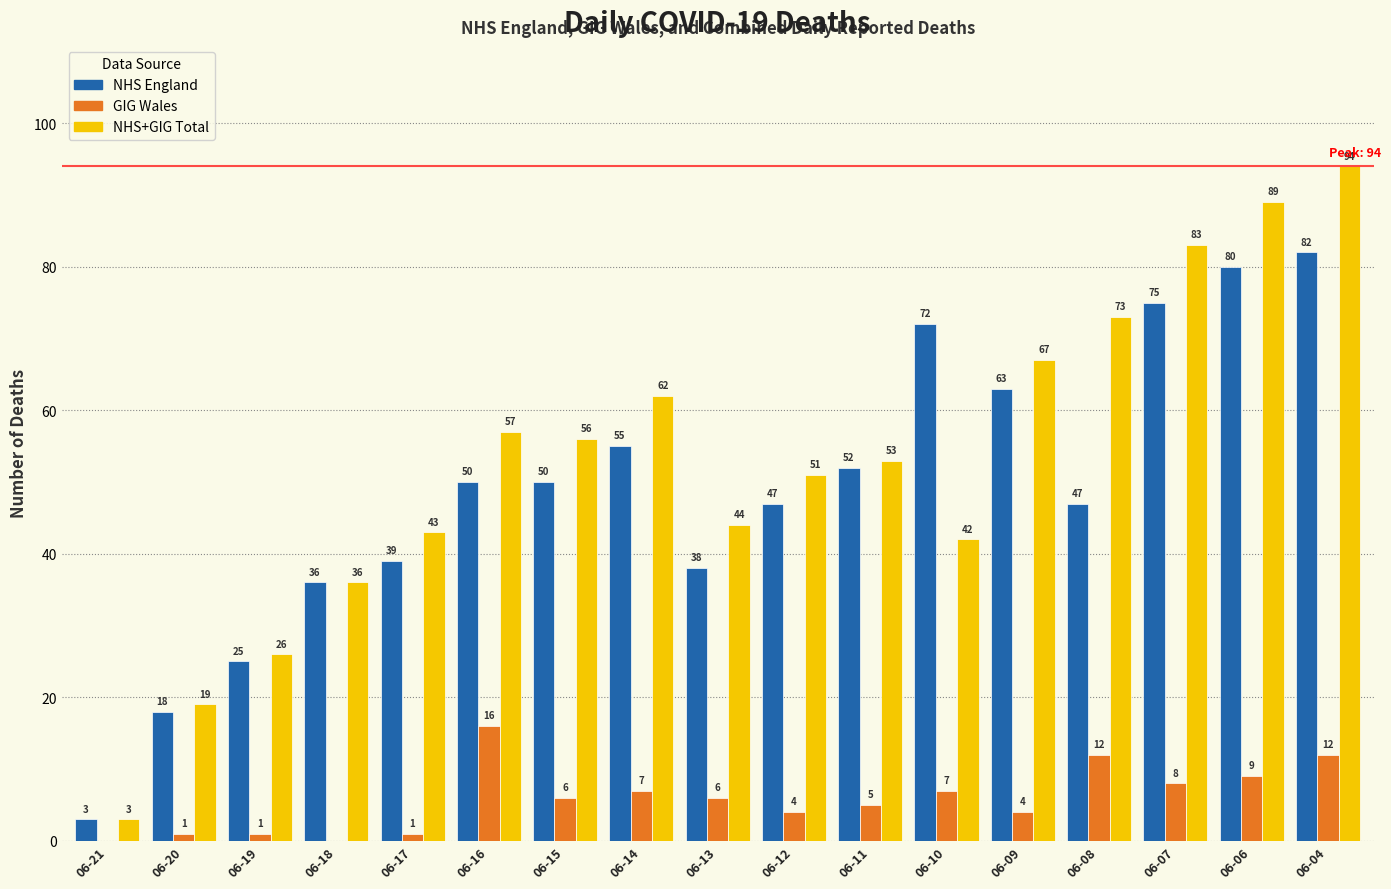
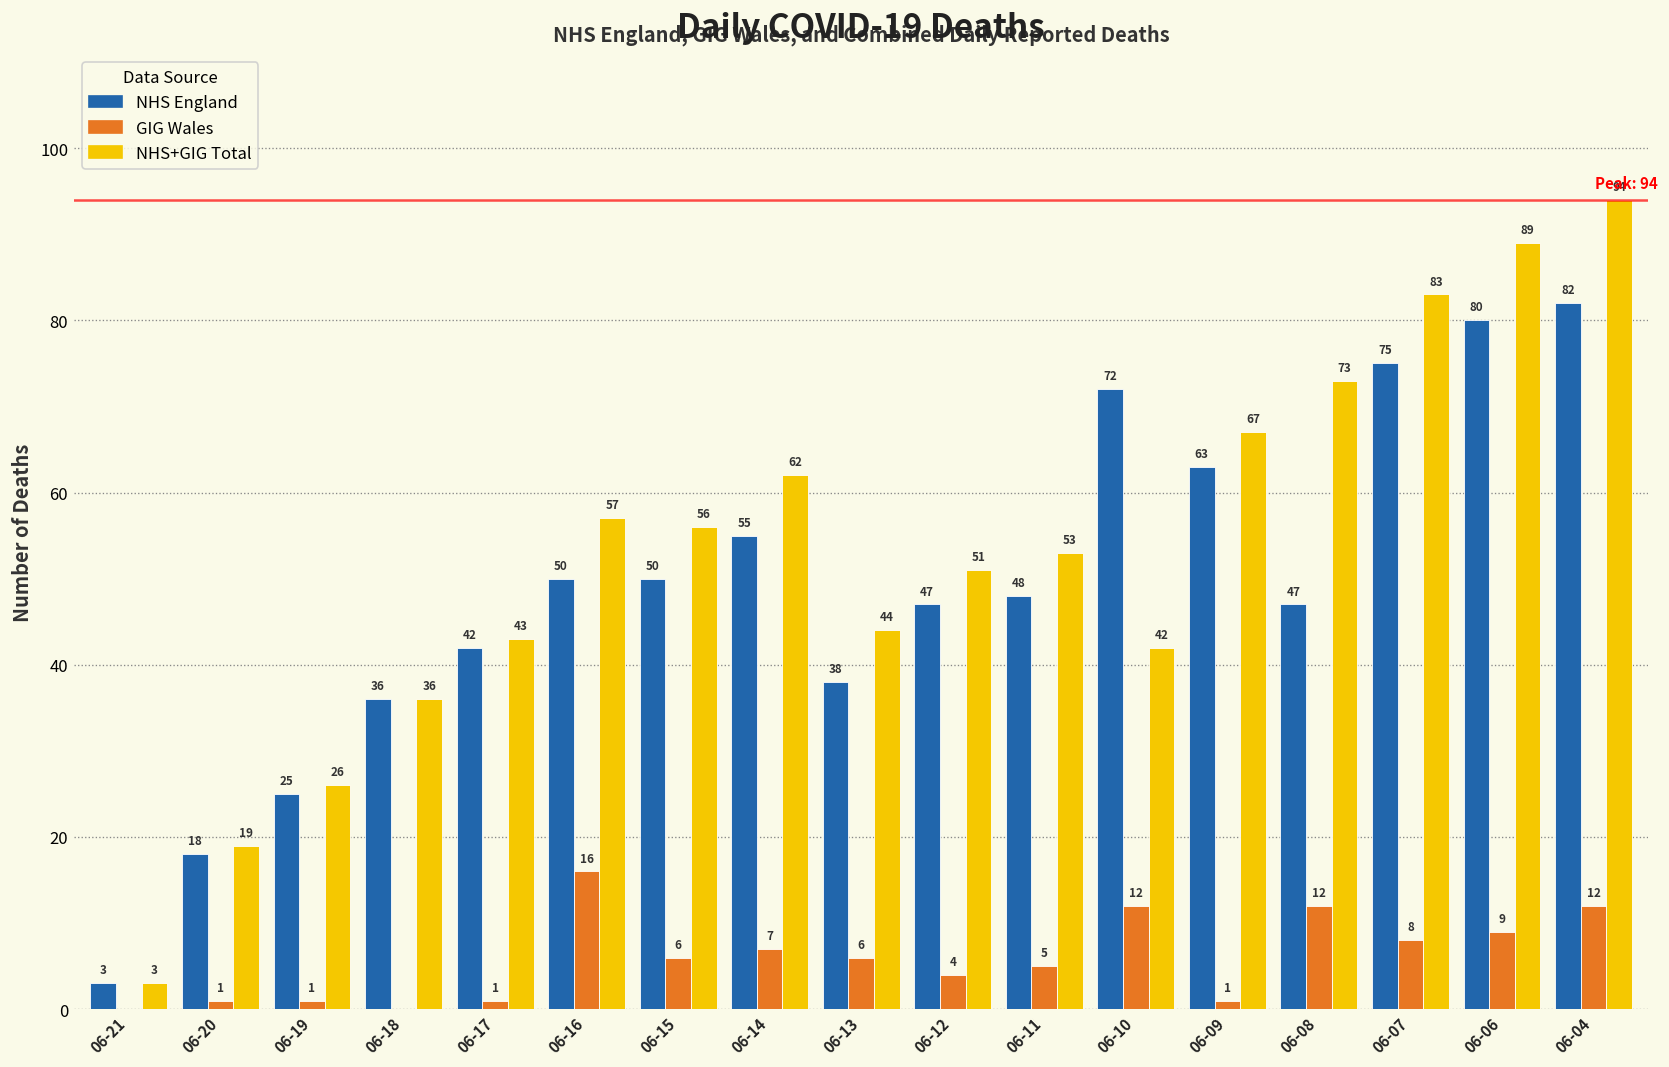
  {
    "NHS England": {
      "06-21": 3,
      "06-20": 18,
      "06-19": 25,
      "06-18": 36,
-     "06-17": 39,
+     "06-17": 42,
      "06-16": 50,
      "06-15": 50,
      "06-14": 55,
      "06-13": 38,
      "06-12": 47,
-     "06-11": 52,
+     "06-11": 48,
      "06-10": 72,
      "06-09": 63,
      "06-08": 47,
      "06-07": 75,
      "06-06": 80,
      "06-04": 82
    },
    "GIG Wales": {
      "06-20": 1,
      "06-19": 1,
      "06-17": 1,
      "06-16": 16,
      "06-15": 6,
      "06-14": 7,
      "06-13": 6,
      "06-12": 4,
      "06-11": 5,
-     "06-10": 7,
-     "06-09": 4,
+     "06-10": 12,
+     "06-09": 1,
      "06-08": 12,
      "06-07": 8,
      "06-06": 9,
      "06-04": 12
    },
    "NHS+GIG Total": {
      "06-21": 3,
      "06-20": 19,
      "06-19": 26,
      "06-18": 36,
      "06-17": 43,
      "06-16": 57,
      "06-15": 56,
      "06-14": 62,
      "06-13": 44,
      "06-12": 51,
      "06-11": 53,
      "06-10": 42,
      "06-09": 67,
      "06-08": 73,
      "06-07": 83,
      "06-06": 89,
      "06-04": 94
    }
  }
